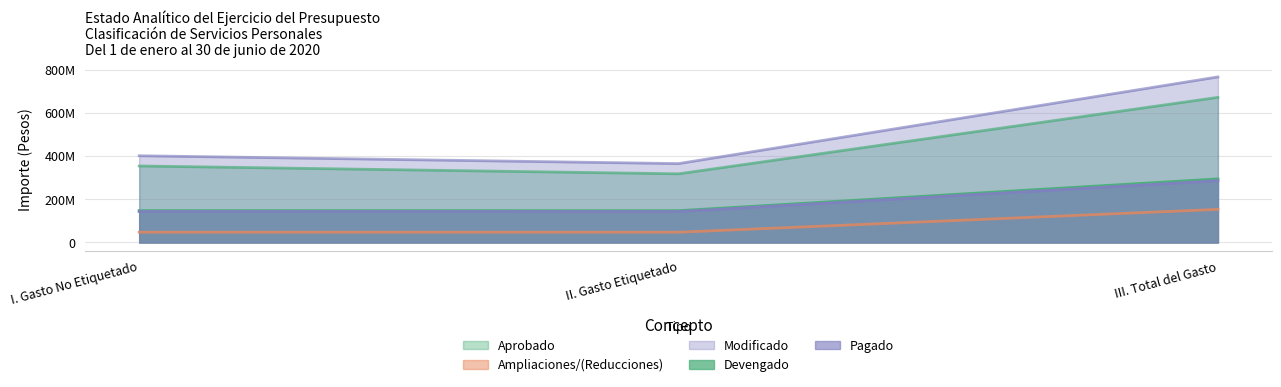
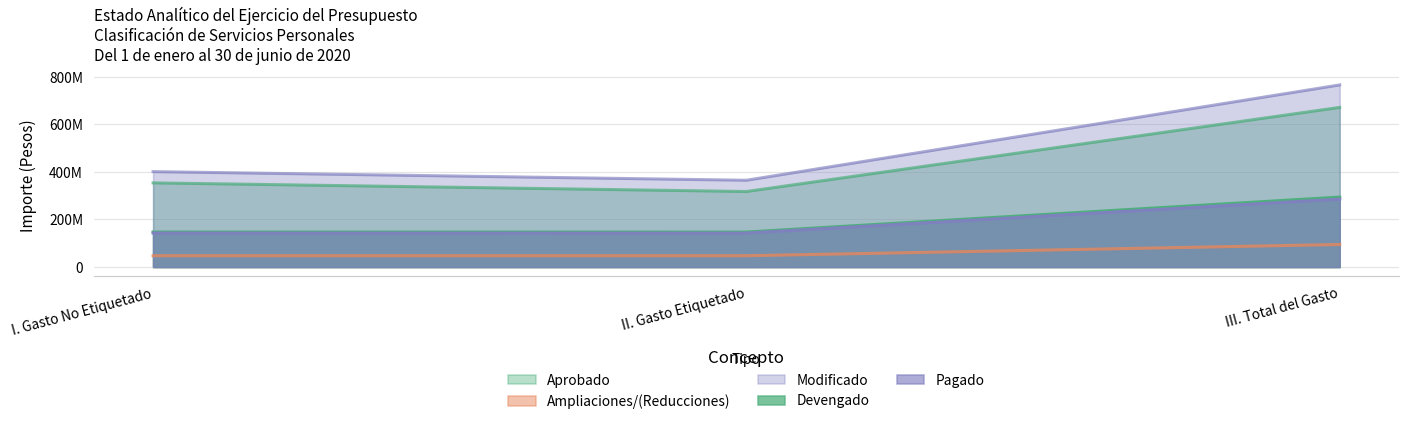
  {
    "Ampliaciones/(Reducciones)": {
      "I. Gasto No Etiquetado": 50000000,
      "II. Gasto Etiquetado": 50000000,
-     "III. Total del Gasto": 150000000
+     "III. Total del Gasto": 90000000
    }
  }
